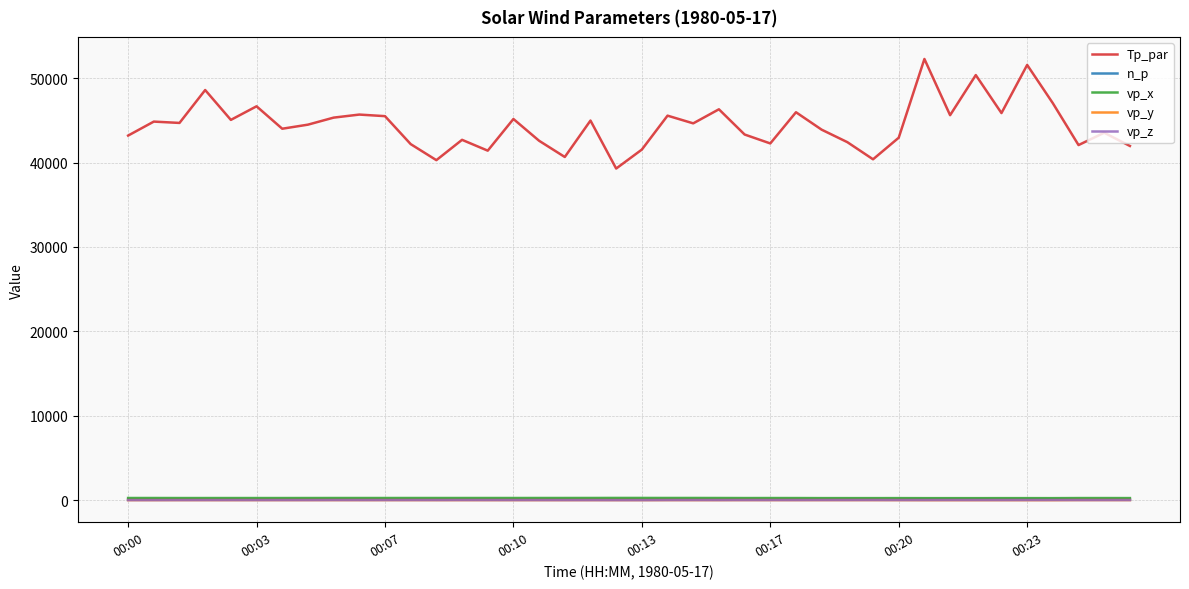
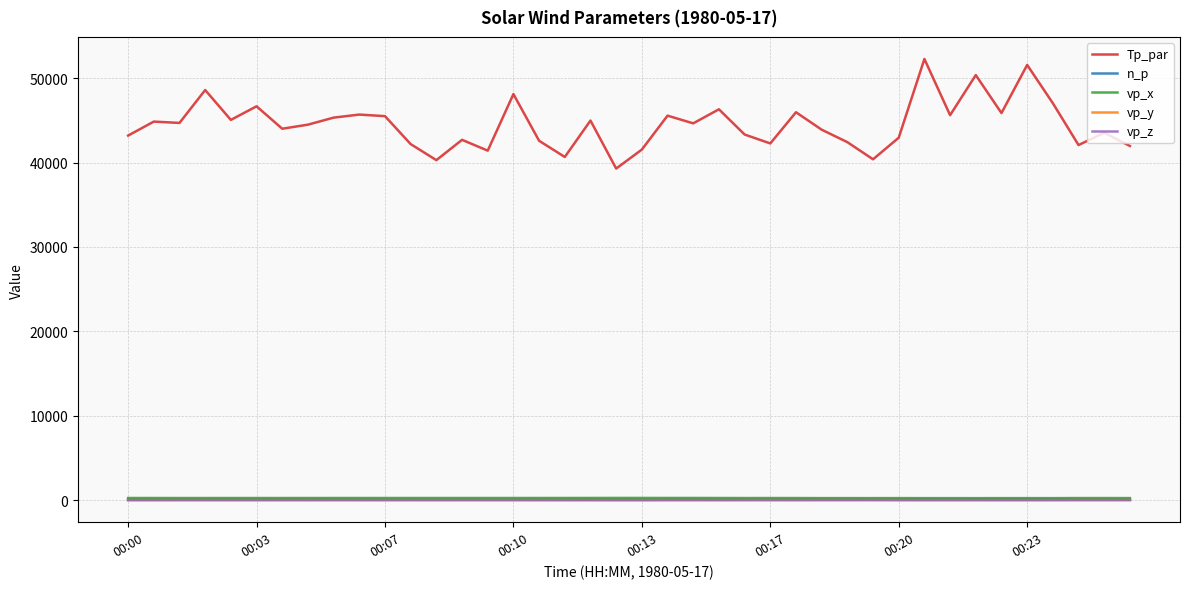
  {
    "Tp_par": {
      "00:00": 43000,
-     "00:10": 45000,
+     "00:10": 48000,
      "00:20": 43000
    }
  }
